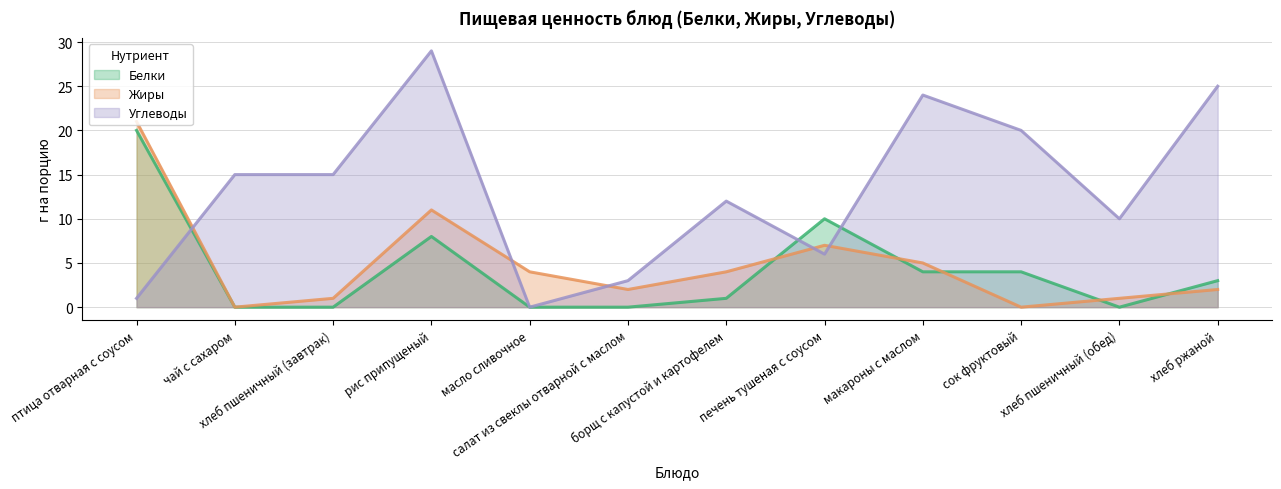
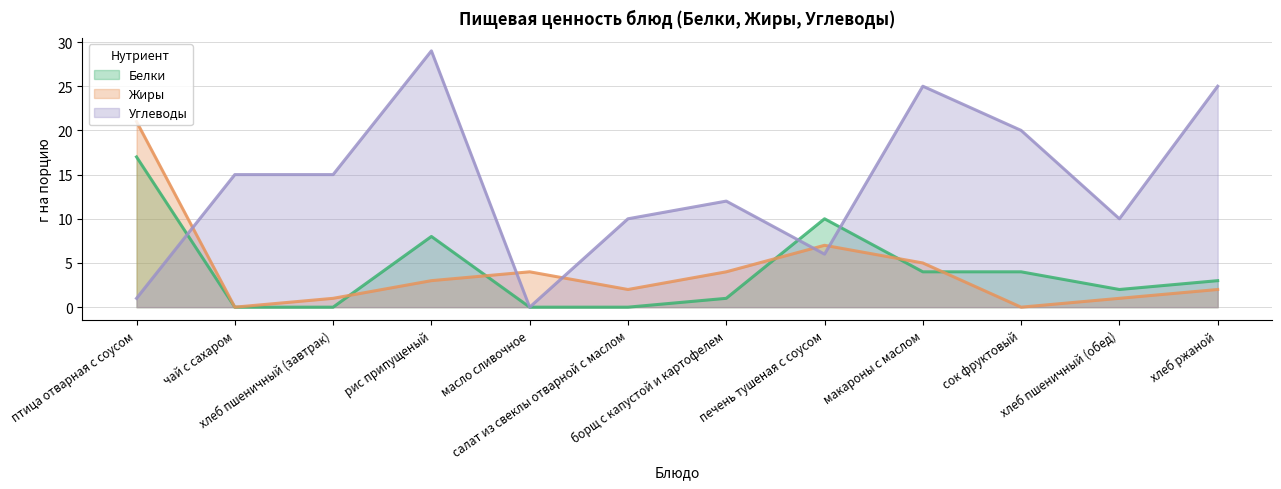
  {
    "Белки": {
-     "птица отварная с соусом": 20,
+     "птица отварная с соусом": 17,
      "хлеб пшеничный (завтрак)": 0,
      "рис припущеный": 8,
      "салат из свеклы отварной с маслом": 0,
      "борщ с капустой и картофелем": 1,
      "печень тушеная с соусом": 10,
      "макароны с маслом": 4,
      "сок фруктовый": 4,
-     "хлеб пшеничный (обед)": 0,
+     "хлеб пшеничный (обед)": 2,
      "хлеб ржаной": 3
    },
    "Жиры": {
      "хлеб пшеничный (завтрак)": 1,
-     "рис припущеный": 11,
+     "рис припущеный": 3,
      "масло сливочное": 4,
      "салат из свеклы отварной с маслом": 2,
      "борщ с капустой и картофелем": 4,
      "печень тушеная с соусом": 7,
      "макароны с маслом": 5,
      "сок фруктовый": 0,
      "хлеб пшеничный (обед)": 1,
      "хлеб ржаной": 2
    },
    "Углеводы": {
      "птица отварная с соусом": 1,
      "чай с сахаром": 15,
      "хлеб пшеничный (завтрак)": 15,
      "рис припущеный": 29,
-     "салат из свеклы отварной с маслом": 3,
+     "салат из свеклы отварной с маслом": 10,
      "борщ с капустой и картофелем": 12,
      "печень тушеная с соусом": 6,
-     "макароны с маслом": 24,
+     "макароны с маслом": 25,
      "сок фруктовый": 20,
      "хлеб пшеничный (обед)": 10,
      "хлеб ржаной": 25
    }
  }
